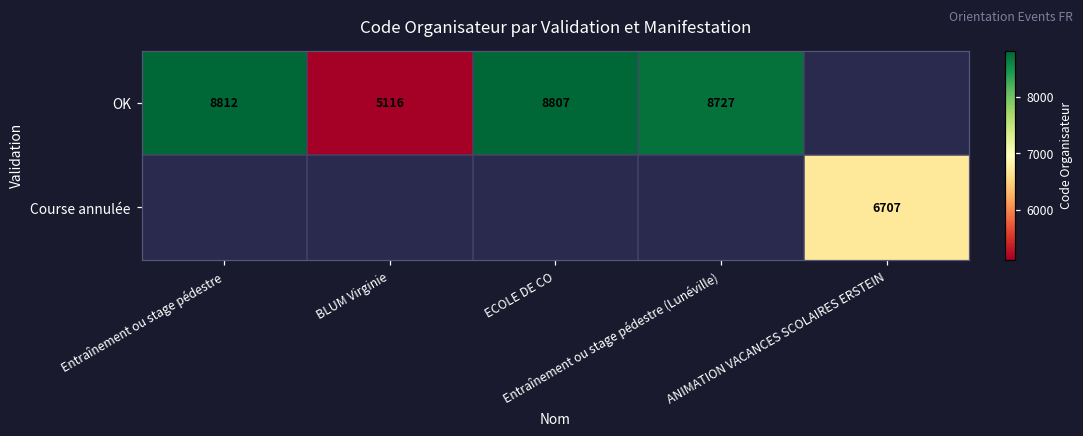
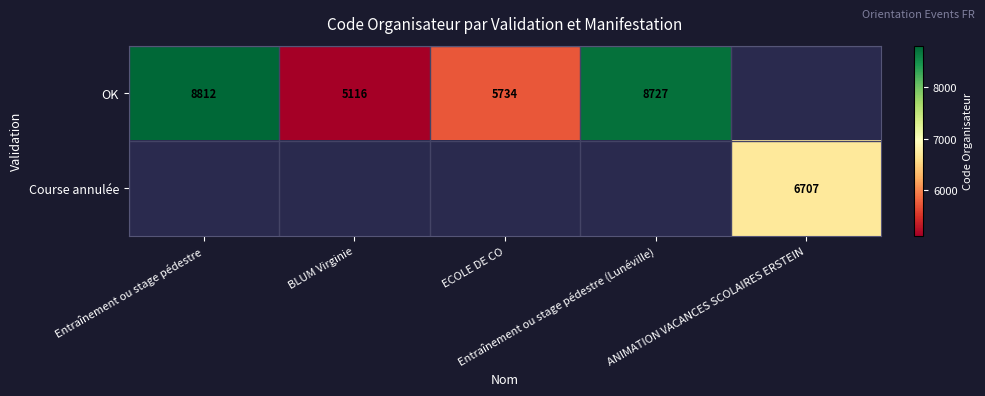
  {
    "OK": {
      "Entraînement ou stage pédestre": 8812,
      "BLUM Virginie": 5116,
-     "ECOLE DE CO": 8807,
+     "ECOLE DE CO": 5734,
      "Entraînement ou stage pédestre (Lunéville)": 8727
    },
    "Course annulée": {
      "ANIMATION VACANCES SCOLAIRES ERSTEIN": 6707
    }
  }
